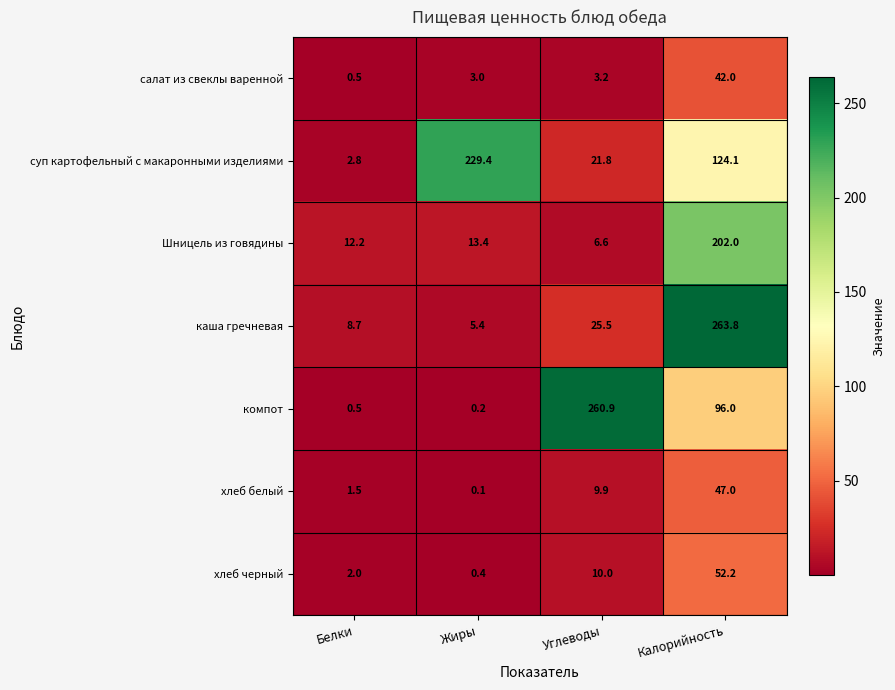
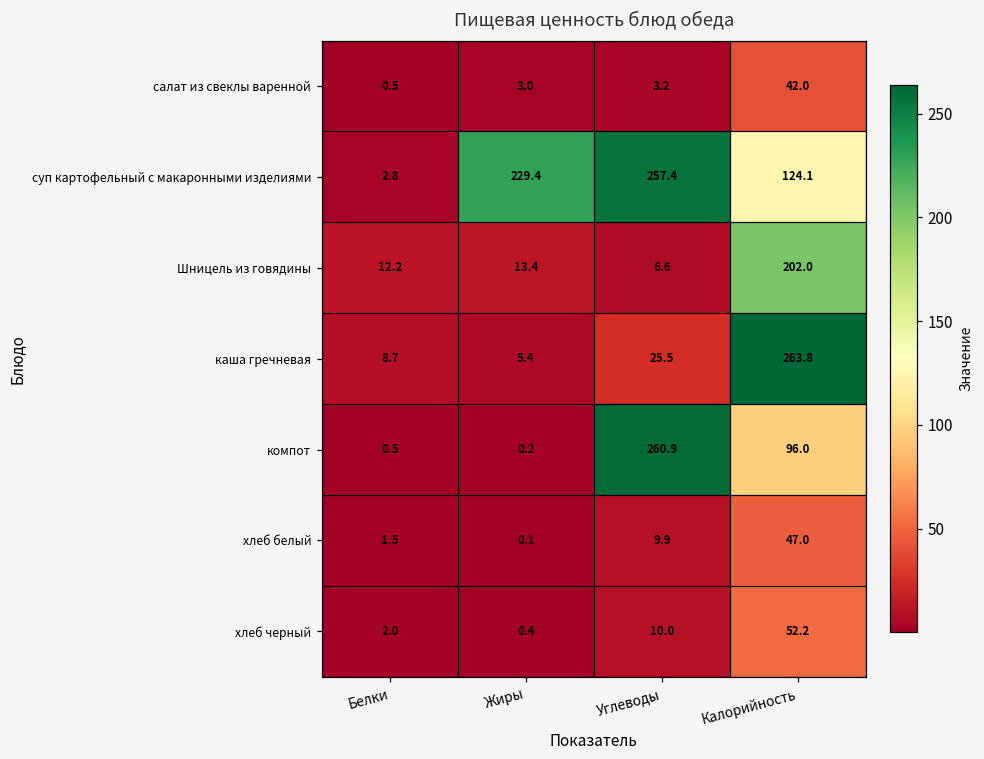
  {
    "салат из свеклы варенной": {
      "Белки": 0.5,
      "Жиры": 3.0,
      "Углеводы": 3.2,
      "Калорийность": 42.0
    },
    "суп картофельный с макаронными изделиями": {
      "Белки": 2.8,
      "Жиры": 229.4,
-     "Углеводы": 21.8,
+     "Углеводы": 257.4,
      "Калорийность": 124.1
    },
    "Шницель из говядины": {
      "Белки": 12.2,
      "Жиры": 13.4,
      "Углеводы": 6.6,
      "Калорийность": 202.0
    },
    "каша гречневая": {
      "Белки": 8.7,
      "Жиры": 5.4,
      "Углеводы": 25.5,
      "Калорийность": 263.8
    },
    "компот": {
      "Белки": 0.5,
      "Жиры": 0.2,
      "Углеводы": 260.9,
      "Калорийность": 96.0
    },
    "хлеб белый": {
      "Белки": 1.5,
      "Жиры": 0.1,
      "Углеводы": 9.9,
      "Калорийность": 47.0
    },
    "хлеб черный": {
      "Белки": 2.0,
      "Жиры": 0.4,
      "Углеводы": 10.0,
      "Калорийность": 52.2
    }
  }
